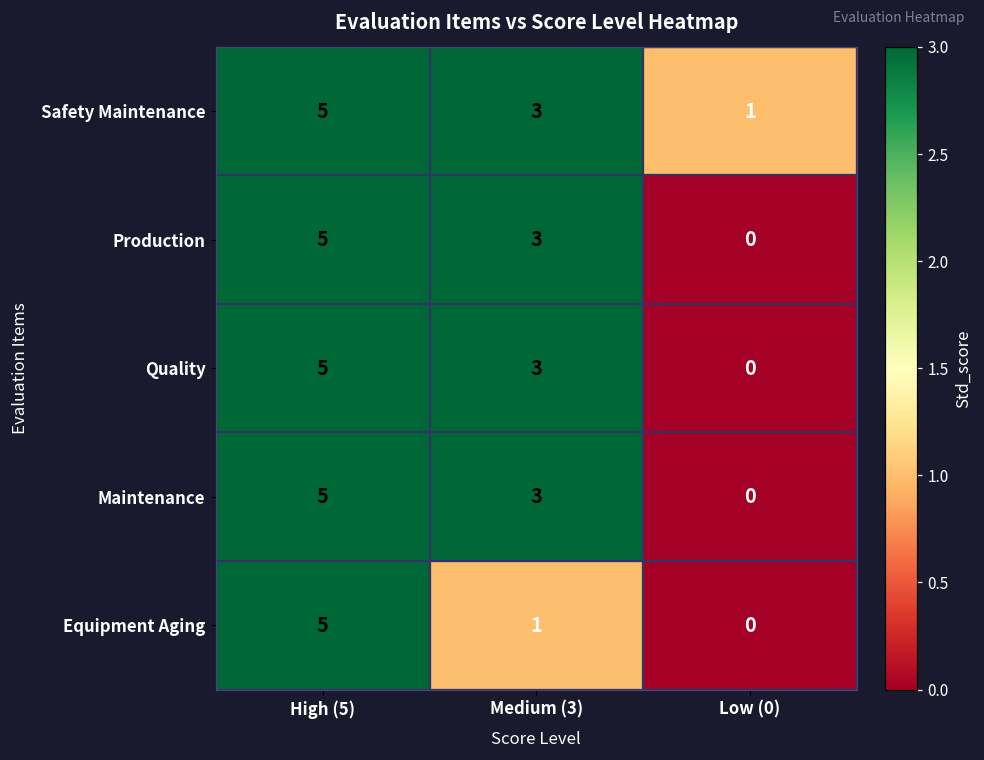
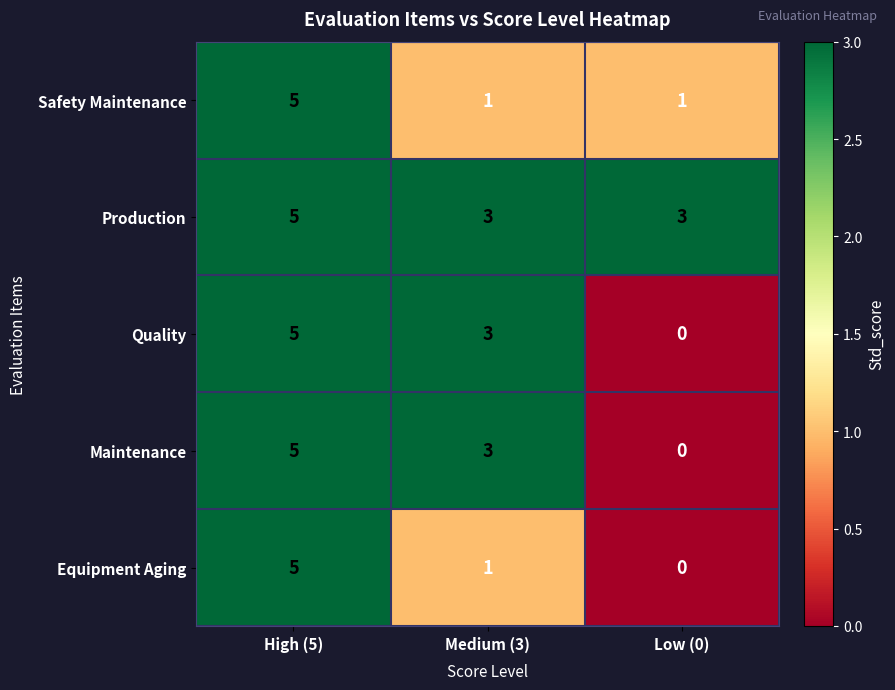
  {
    "Safety Maintenance": {
      "High (5)": 5,
-     "Medium (3)": 3,
+     "Medium (3)": 1,
      "Low (0)": 1
    },
    "Production": {
      "High (5)": 5,
      "Medium (3)": 3,
-     "Low (0)": 0
+     "Low (0)": 3
    },
    "Quality": {
      "High (5)": 5,
      "Medium (3)": 3,
      "Low (0)": 0
    },
    "Maintenance": {
      "High (5)": 5,
      "Medium (3)": 3,
      "Low (0)": 0
    },
    "Equipment Aging": {
      "High (5)": 5,
      "Medium (3)": 1,
      "Low (0)": 0
    }
  }
